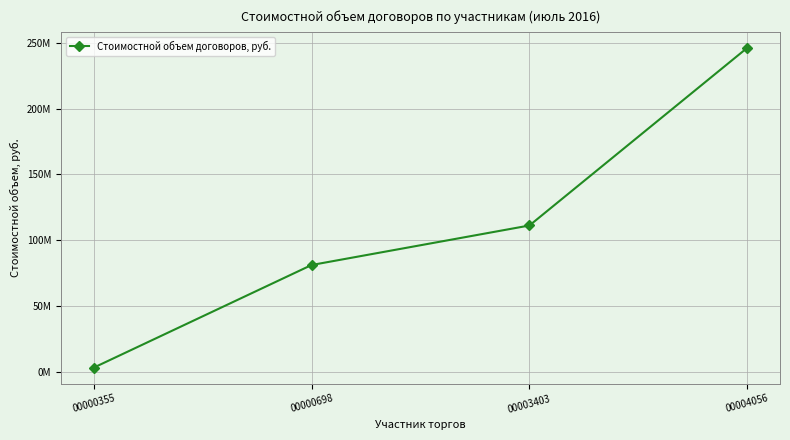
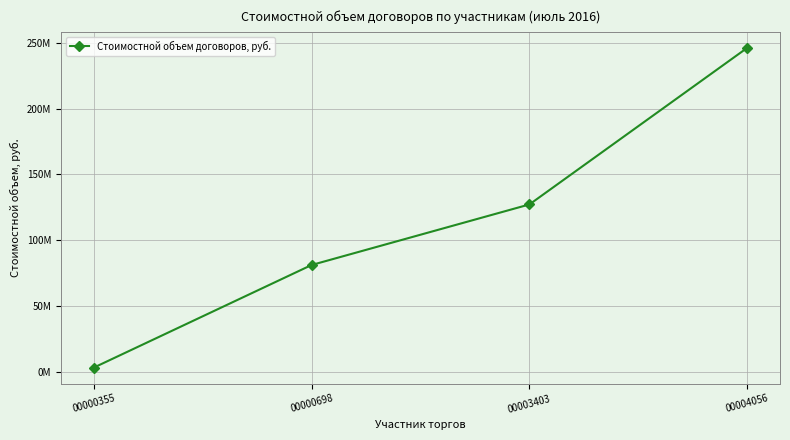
  {
    "00000355": 3000000,
    "00000698": 81000000,
-   "00003403": 111000000,
+   "00003403": 127000000,
    "00004056": 246000000
  }
